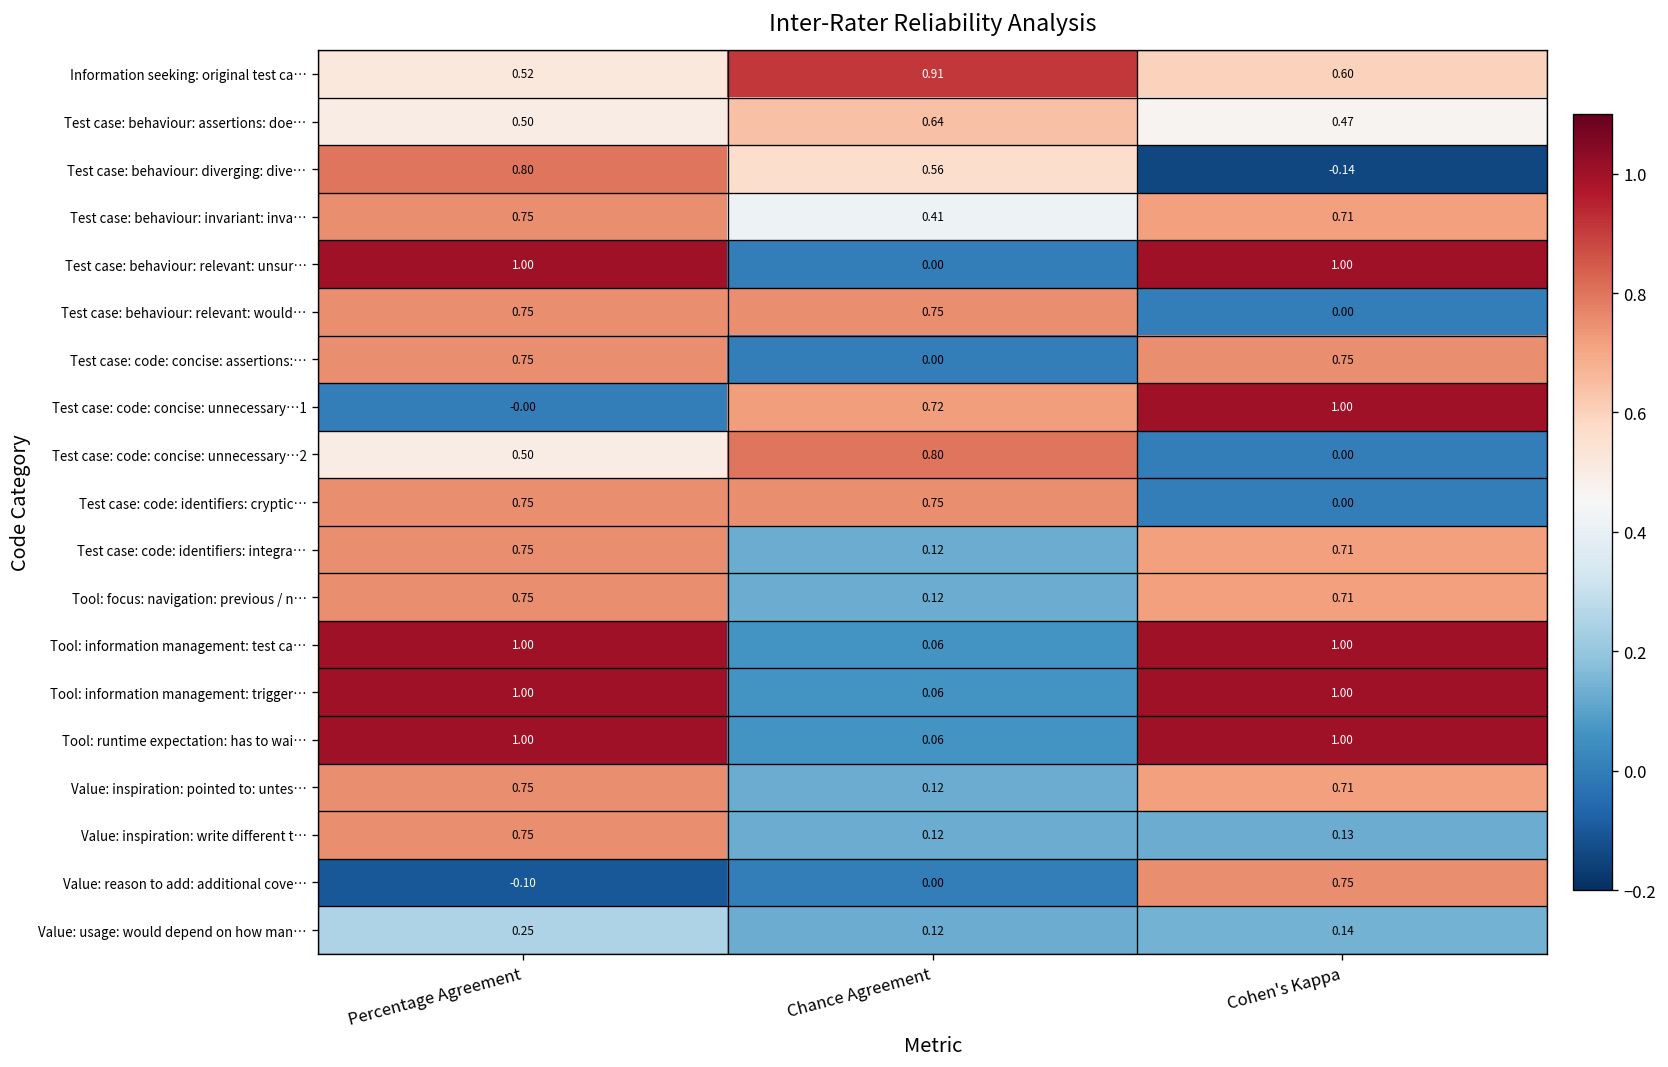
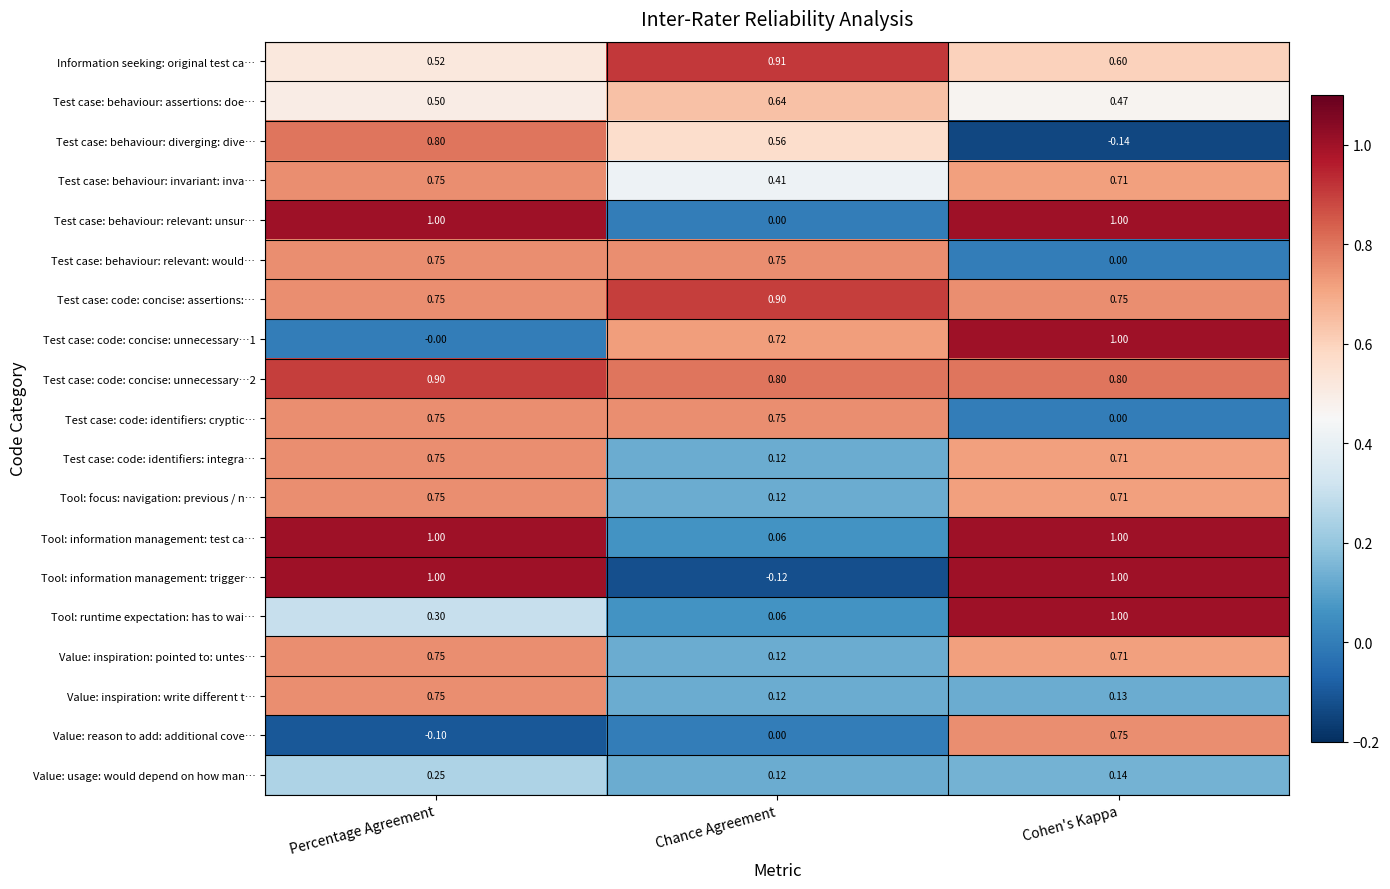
  {
    "Information seeking: original test ca…": {
      "Percentage Agreement": 0.52,
      "Chance Agreement": 0.91,
      "Cohen's Kappa": 0.60
    },
    "Test case: behaviour: assertions: doe…": {
      "Percentage Agreement": 0.50,
      "Chance Agreement": 0.64,
      "Cohen's Kappa": 0.47
    },
    "Test case: behaviour: diverging: dive…": {
      "Percentage Agreement": 0.80,
      "Chance Agreement": 0.56,
      "Cohen's Kappa": -0.14
    },
    "Test case: behaviour: invariant: inva…": {
      "Percentage Agreement": 0.75,
      "Chance Agreement": 0.41,
      "Cohen's Kappa": 0.71
    },
    "Test case: behaviour: relevant: unsur…": {
      "Percentage Agreement": 1.00,
      "Chance Agreement": 0.00,
      "Cohen's Kappa": 1.00
    },
    "Test case: behaviour: relevant: would…": {
      "Percentage Agreement": 0.75,
      "Chance Agreement": 0.75,
      "Cohen's Kappa": 0.00
    },
    "Test case: code: concise: assertions:…": {
      "Percentage Agreement": 0.75,
-     "Chance Agreement": 0.00,
+     "Chance Agreement": 0.90,
      "Cohen's Kappa": 0.75
    },
    "Test case: code: concise: unnecessary…1": {
      "Percentage Agreement": -0.00,
      "Chance Agreement": 0.72,
      "Cohen's Kappa": 1.00
    },
    "Test case: code: concise: unnecessary…2": {
-     "Percentage Agreement": 0.50,
+     "Percentage Agreement": 0.90,
      "Chance Agreement": 0.80,
-     "Cohen's Kappa": 0.00
+     "Cohen's Kappa": 0.80
    },
    "Test case: code: identifiers: cryptic…": {
      "Percentage Agreement": 0.75,
      "Chance Agreement": 0.75,
      "Cohen's Kappa": 0.00
    },
    "Test case: code: identifiers: integra…": {
      "Percentage Agreement": 0.75,
      "Chance Agreement": 0.12,
      "Cohen's Kappa": 0.71
    },
    "Tool: focus: navigation: previous / n…": {
      "Percentage Agreement": 0.75,
      "Chance Agreement": 0.12,
      "Cohen's Kappa": 0.71
    },
    "Tool: information management: test ca…": {
      "Percentage Agreement": 1.00,
      "Chance Agreement": 0.06,
      "Cohen's Kappa": 1.00
    },
    "Tool: information management: trigger…": {
      "Percentage Agreement": 1.00,
-     "Chance Agreement": 0.06,
+     "Chance Agreement": -0.12,
      "Cohen's Kappa": 1.00
    },
    "Tool: runtime expectation: has to wai…": {
-     "Percentage Agreement": 1.00,
+     "Percentage Agreement": 0.30,
      "Chance Agreement": 0.06,
      "Cohen's Kappa": 1.00
    },
    "Value: inspiration: pointed to: untes…": {
      "Percentage Agreement": 0.75,
      "Chance Agreement": 0.12,
      "Cohen's Kappa": 0.71
    },
    "Value: inspiration: write different t…": {
      "Percentage Agreement": 0.75,
      "Chance Agreement": 0.12,
      "Cohen's Kappa": 0.13
    },
    "Value: reason to add: additional cove…": {
      "Percentage Agreement": -0.10,
      "Chance Agreement": 0.00,
      "Cohen's Kappa": 0.75
    },
    "Value: usage: would depend on how man…": {
      "Percentage Agreement": 0.25,
      "Chance Agreement": 0.12,
      "Cohen's Kappa": 0.14
    }
  }
